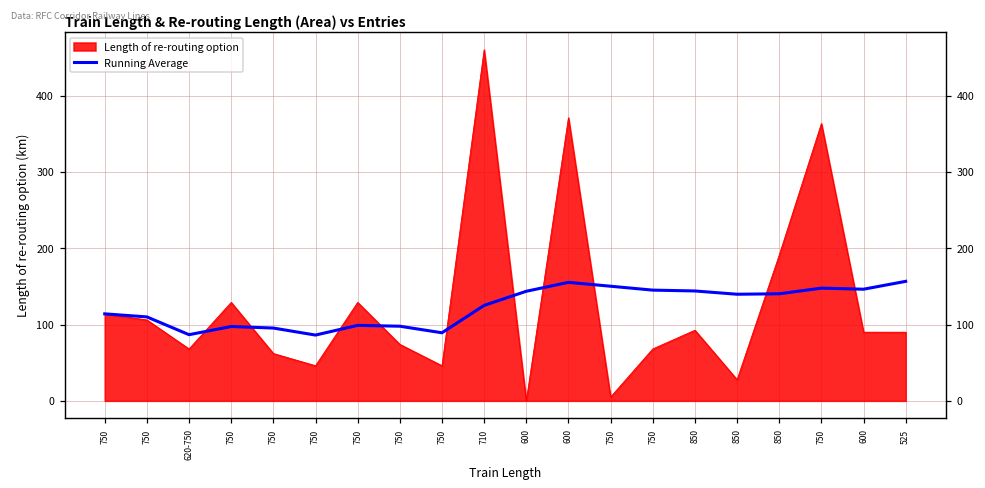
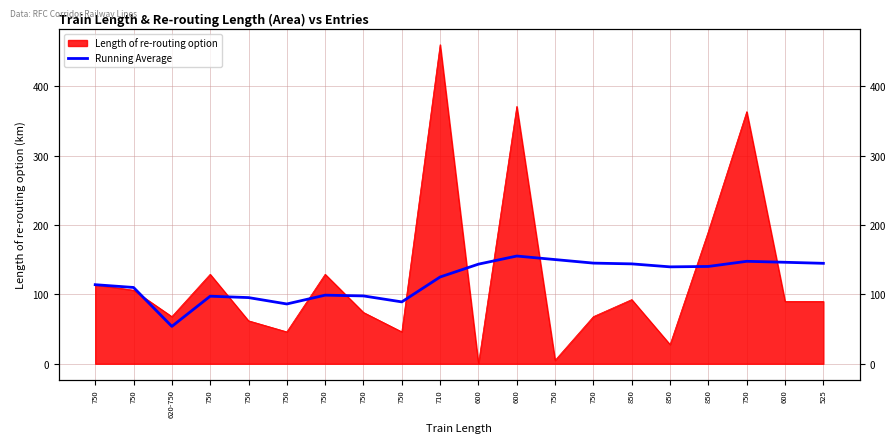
  {
    "Length of re-routing option": {
      "620-750": 70,
      "710": 460,
      "525": 90
    },
    "Running Average": {
-     "620-750": 90,
+     "620-750": 50,
      "710": 130,
-     "525": 160
+     "525": 140
    }
  }
